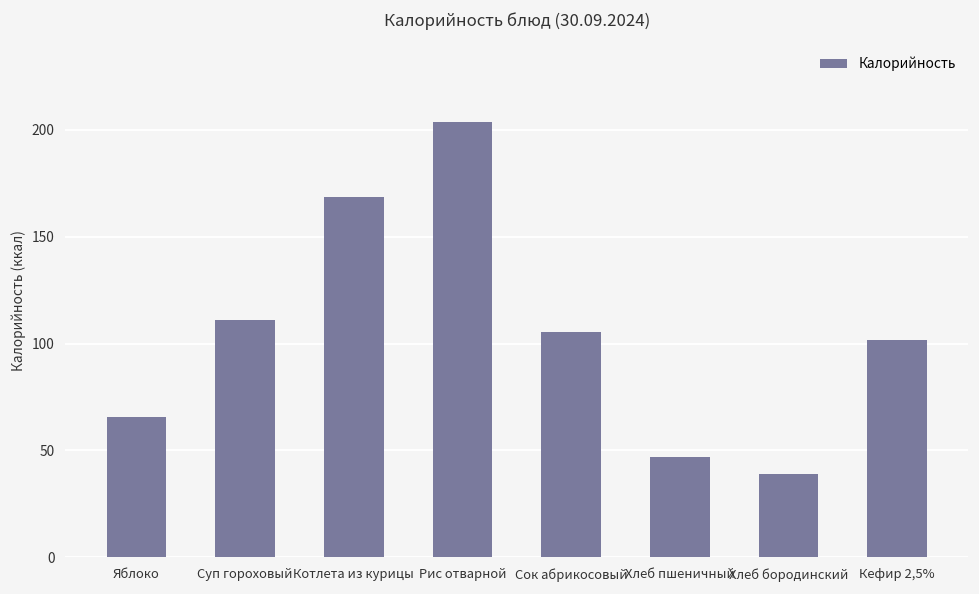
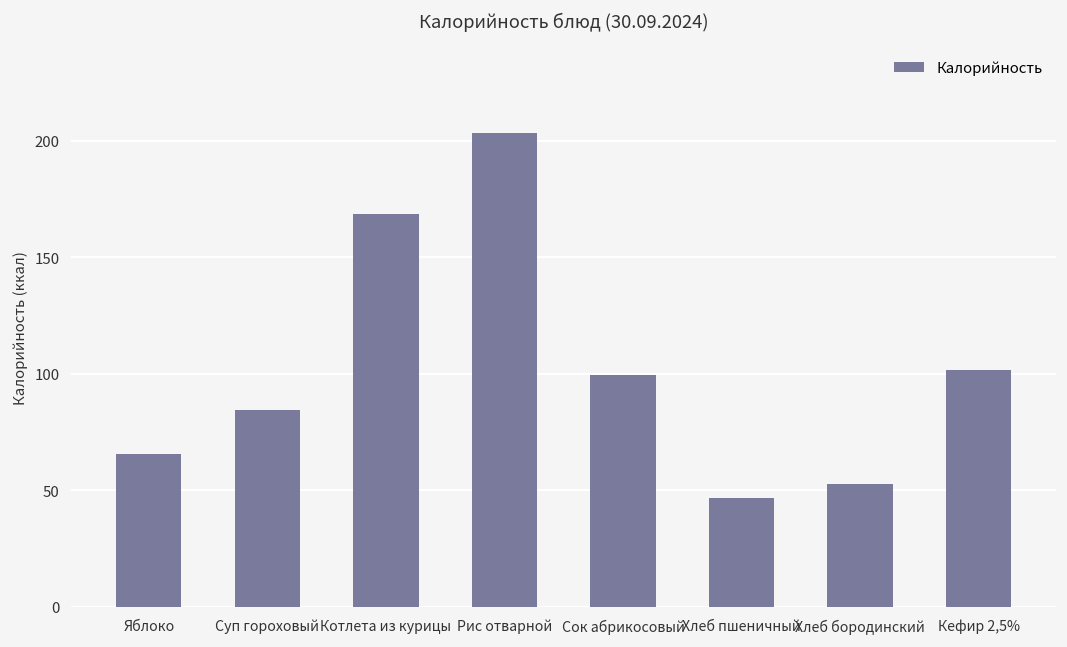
  {
    "Яблоко": 66,
-   "Суп гороховый": 111,
+   "Суп гороховый": 85,
    "Котлета из курицы": 169,
    "Рис отварной": 204,
-   "Сок абрикосовый": 106,
+   "Сок абрикосовый": 100,
    "Хлеб пшеничный": 47,
-   "Хлеб бородинский": 39,
+   "Хлеб бородинский": 53,
    "Кефир 2,5%": 102
  }
